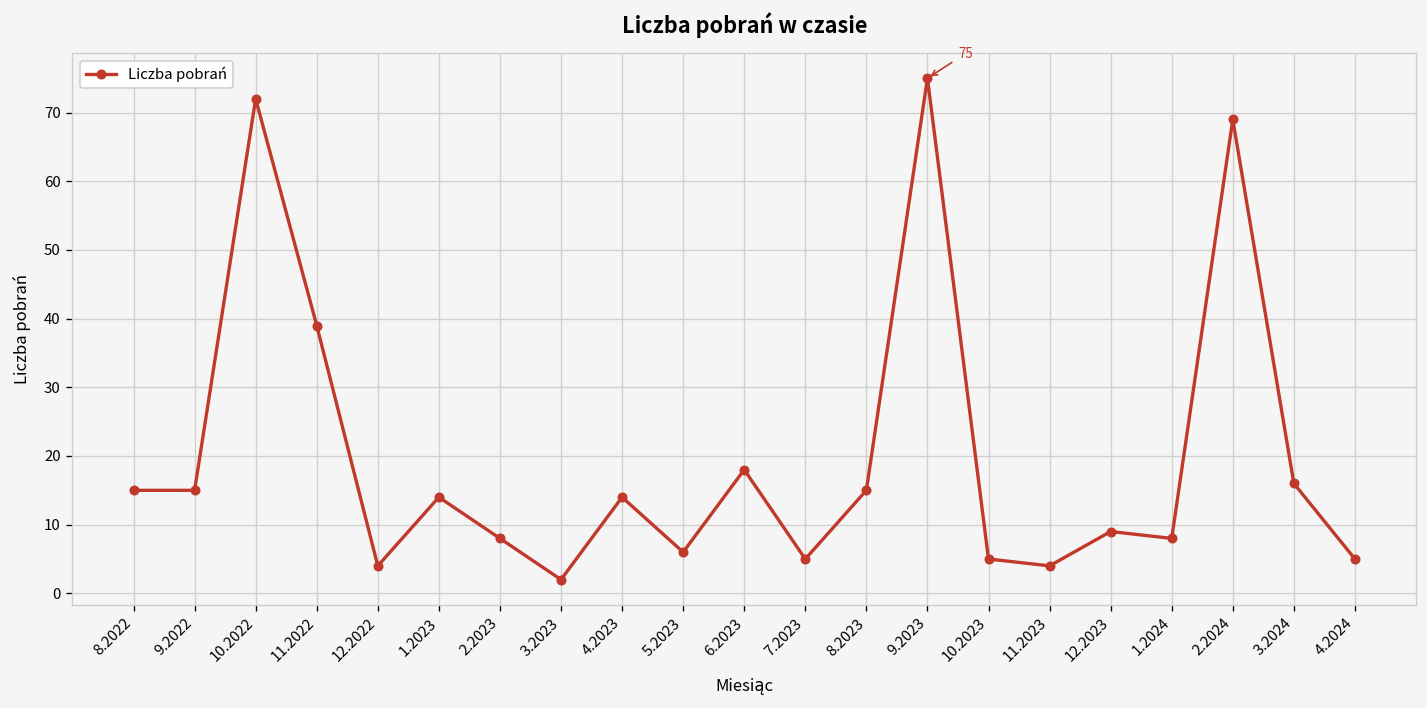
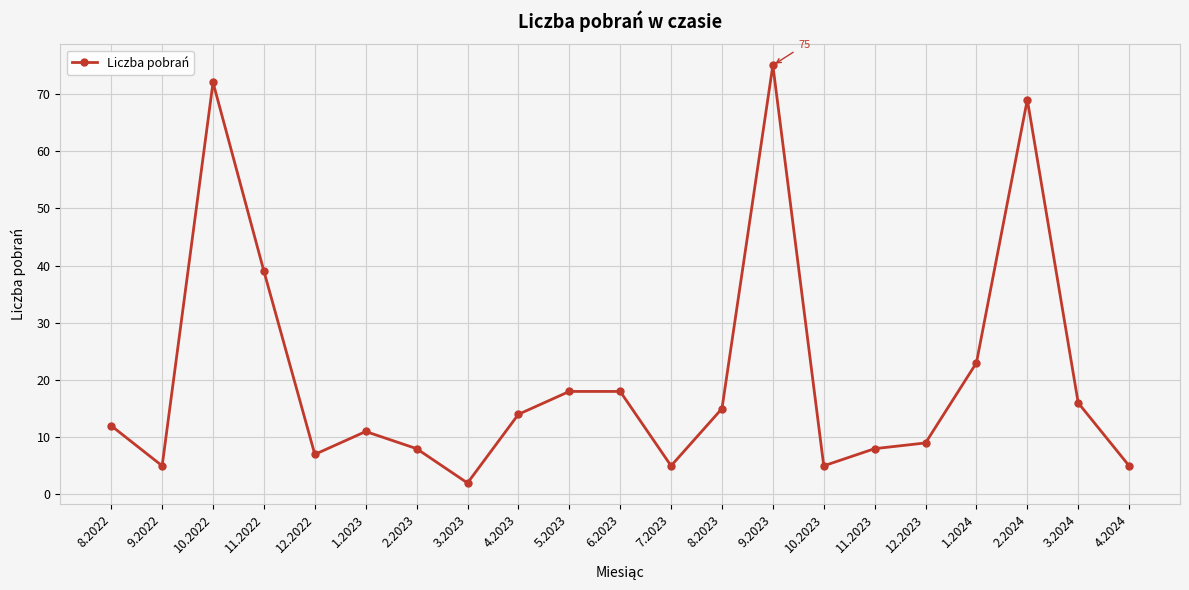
  {
-   "8.2022": 15,
-   "9.2022": 15,
+   "8.2022": 12,
+   "9.2022": 5,
    "10.2022": 72,
    "11.2022": 39,
-   "12.2022": 4,
-   "1.2023": 14,
+   "12.2022": 7,
+   "1.2023": 11,
    "2.2023": 8,
    "3.2023": 2,
    "4.2023": 14,
-   "5.2023": 6,
+   "5.2023": 18,
    "6.2023": 18,
    "7.2023": 5,
    "8.2023": 15,
    "10.2023": 5,
-   "11.2023": 4,
+   "11.2023": 8,
    "12.2023": 9,
-   "1.2024": 8,
+   "1.2024": 23,
    "2.2024": 69,
    "3.2024": 16,
    "4.2024": 5
  }
